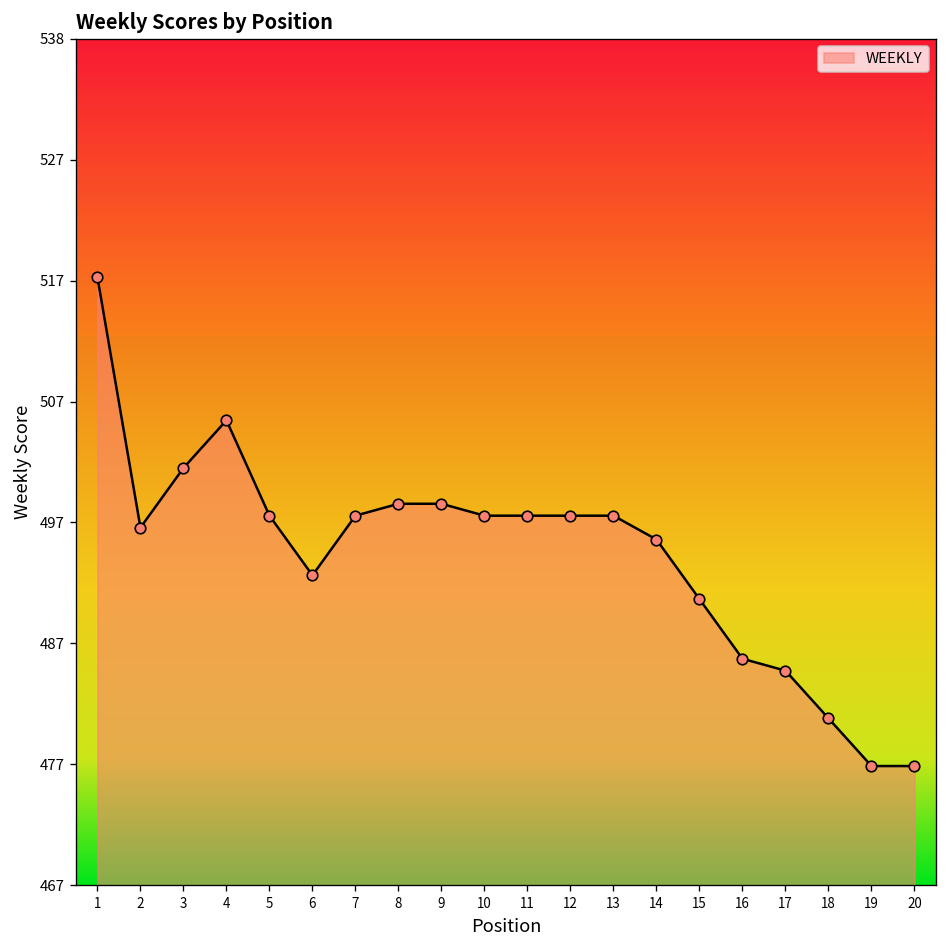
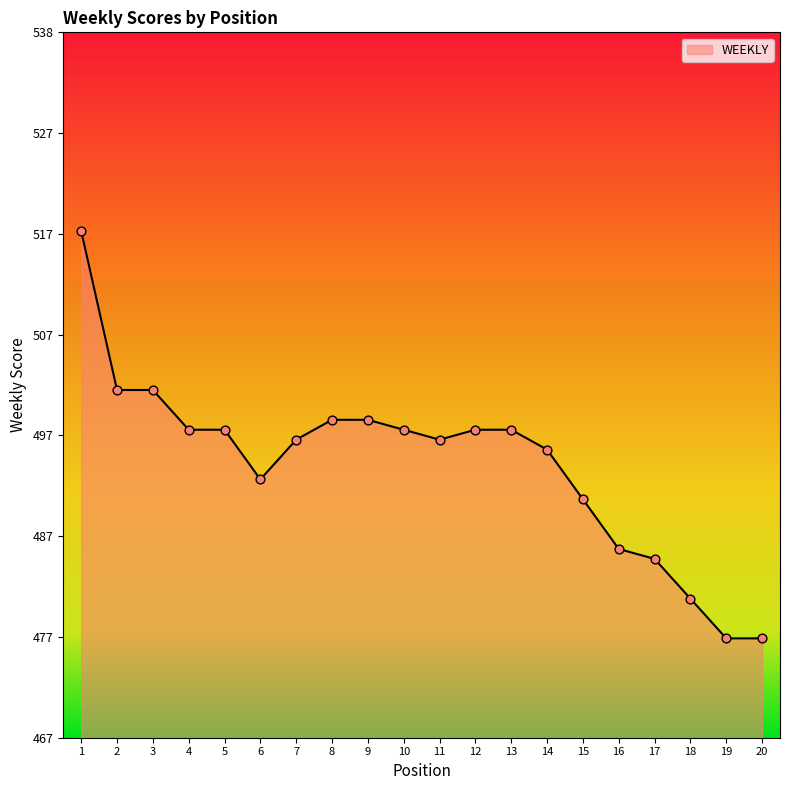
  {
    "1": 518,
-   "2": 497,
+   "2": 502,
    "3": 502,
-   "4": 506,
+   "4": 498,
    "5": 498,
    "6": 493,
-   "7": 498,
+   "7": 497,
    "8": 499,
    "9": 499,
    "10": 498,
-   "11": 498,
+   "11": 497,
    "12": 498,
    "13": 498,
    "14": 496,
    "15": 491,
    "16": 486,
    "17": 485,
    "18": 481,
    "19": 477,
    "20": 477
  }
